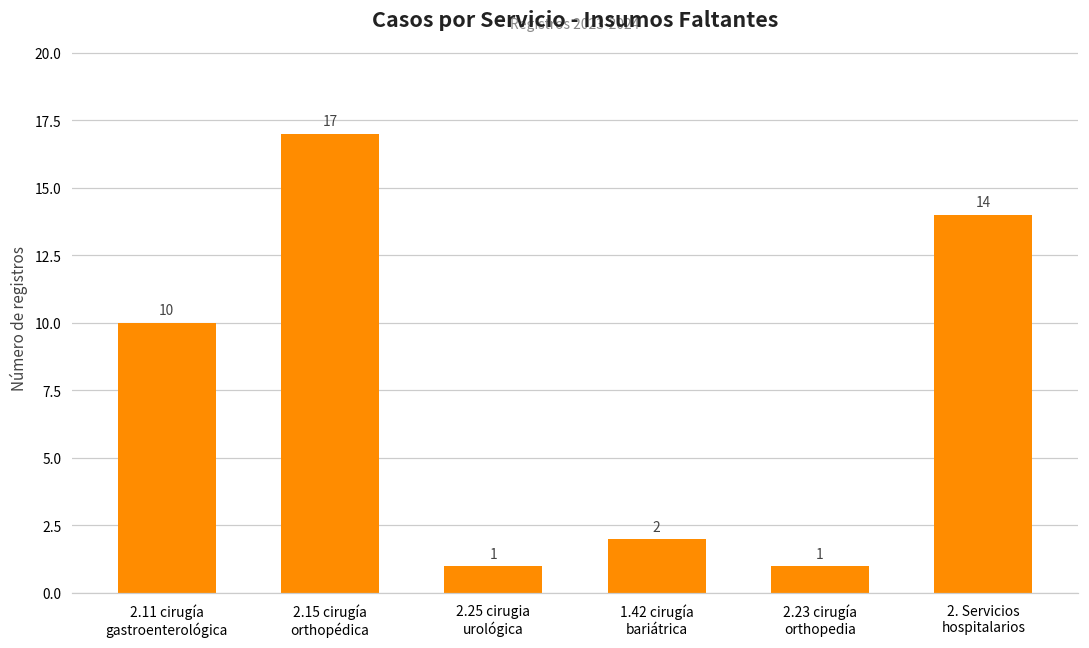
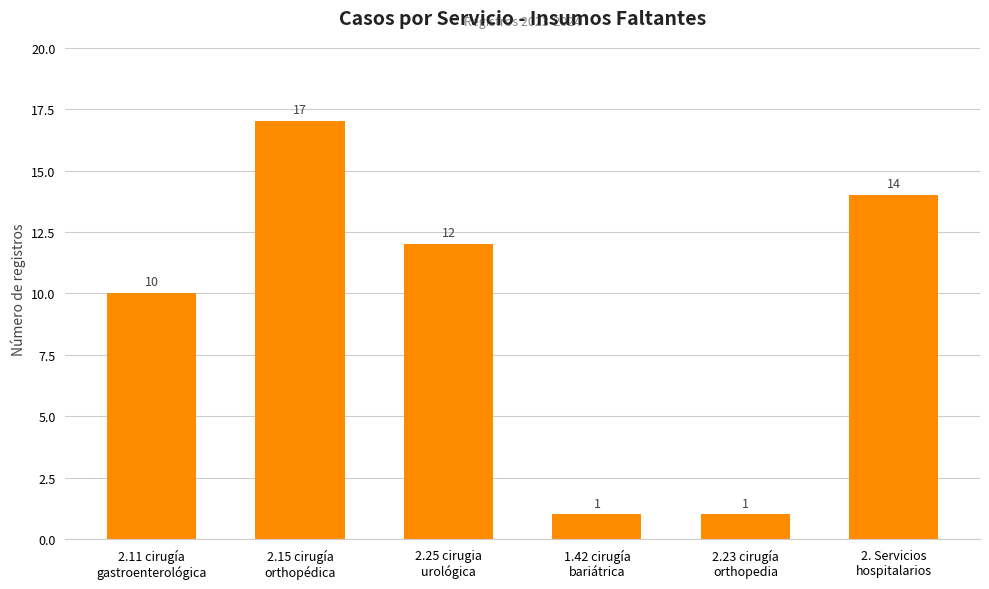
  {
    "2.11 cirugía gastroenterológica": 10,
    "2.15 cirugía orthopédica": 17,
-   "2.25 cirugia urológica": 1,
-   "1.42 cirugía bariátrica": 2,
+   "2.25 cirugia urológica": 12,
+   "1.42 cirugía bariátrica": 1,
    "2.23 cirugía orthopedia": 1,
    "2. Servicios hospitalarios": 14
  }
